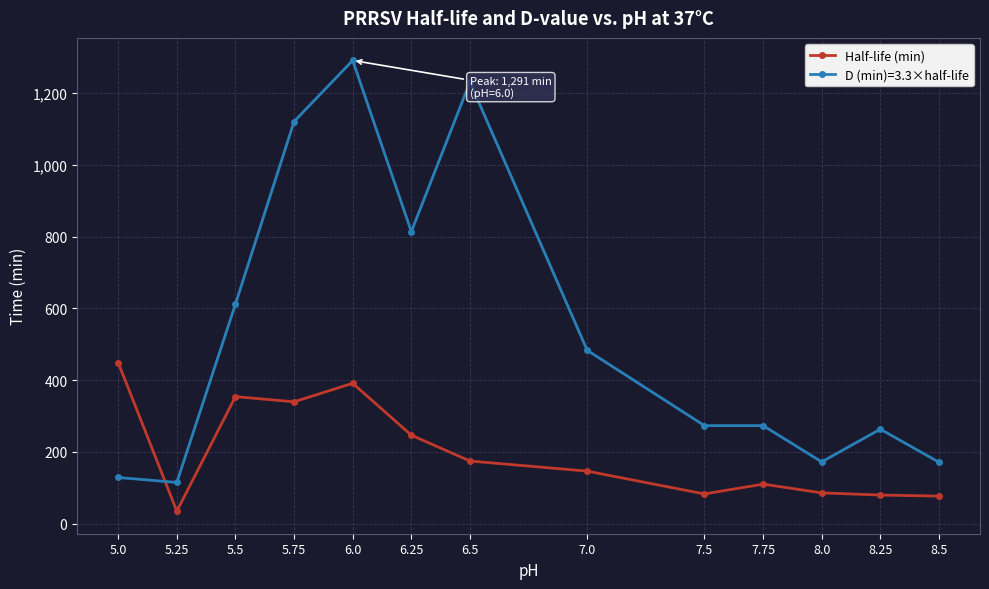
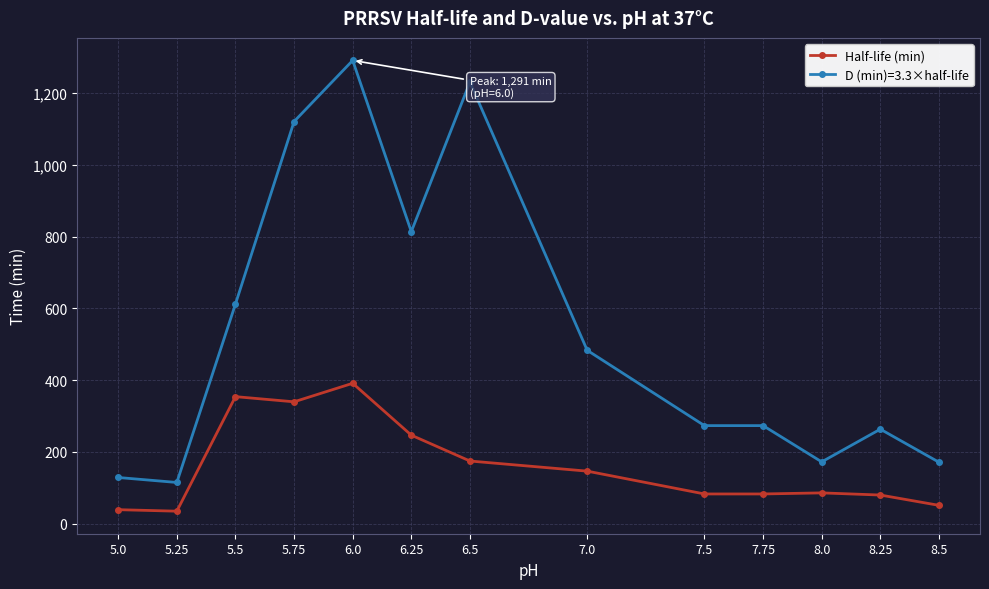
  {
    "Half-life (min)": {
-     "5.0": "450",
+     "5.0": "40",
      "5.25": "30",
      "5.5": "350",
      "5.75": "340",
      "6.0": "390",
      "6.25": "250",
      "6.5": "170",
      "7.0": "150",
      "7.5": "80",
-     "7.75": "110",
+     "7.75": "80",
      "8.0": "90",
      "8.25": "80",
-     "8.5": "80"
+     "8.5": "50"
    },
    "D (min)=3.3×half-life": {
      "5.0": "130",
      "5.25": "110",
      "5.5": "610",
      "5.75": "1,120",
      "6.0": "1,290",
      "6.25": "810",
      "7.0": "480",
      "7.5": "270",
      "7.75": "270",
      "8.0": "170",
      "8.25": "260",
      "8.5": "170"
    }
  }
